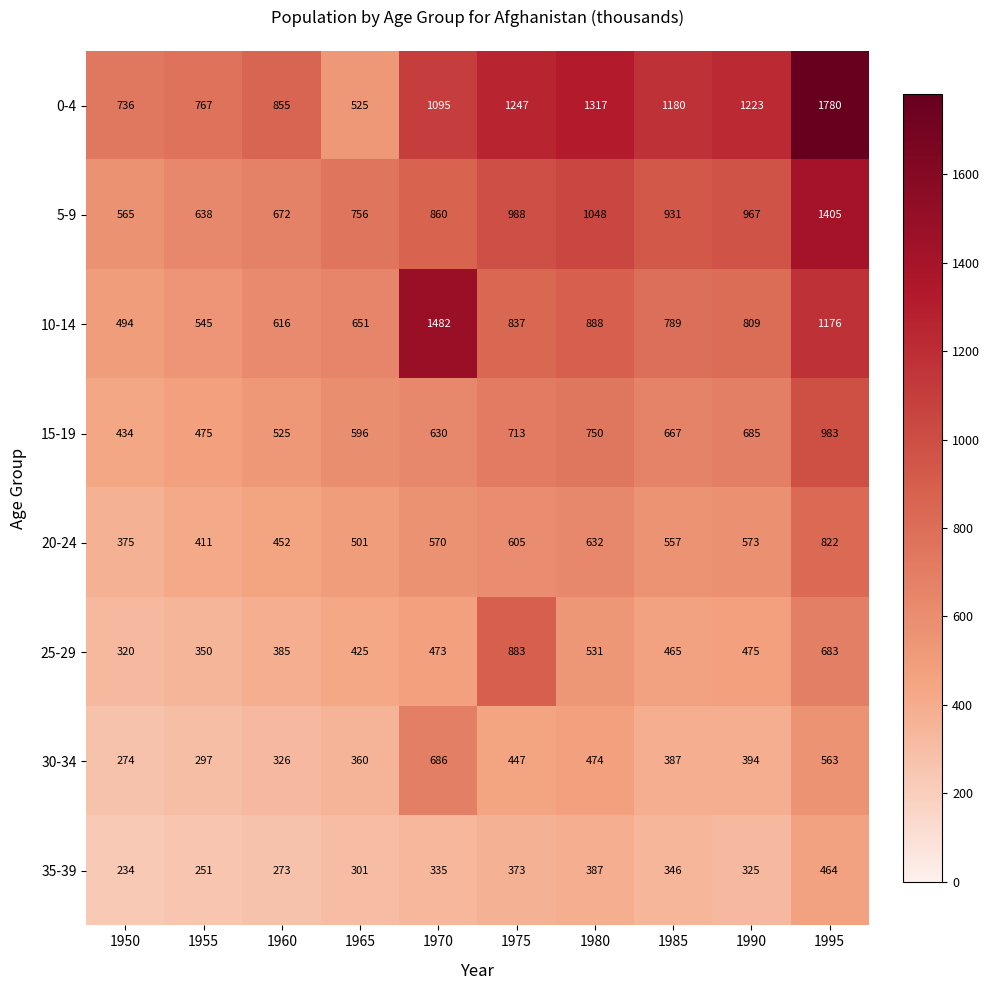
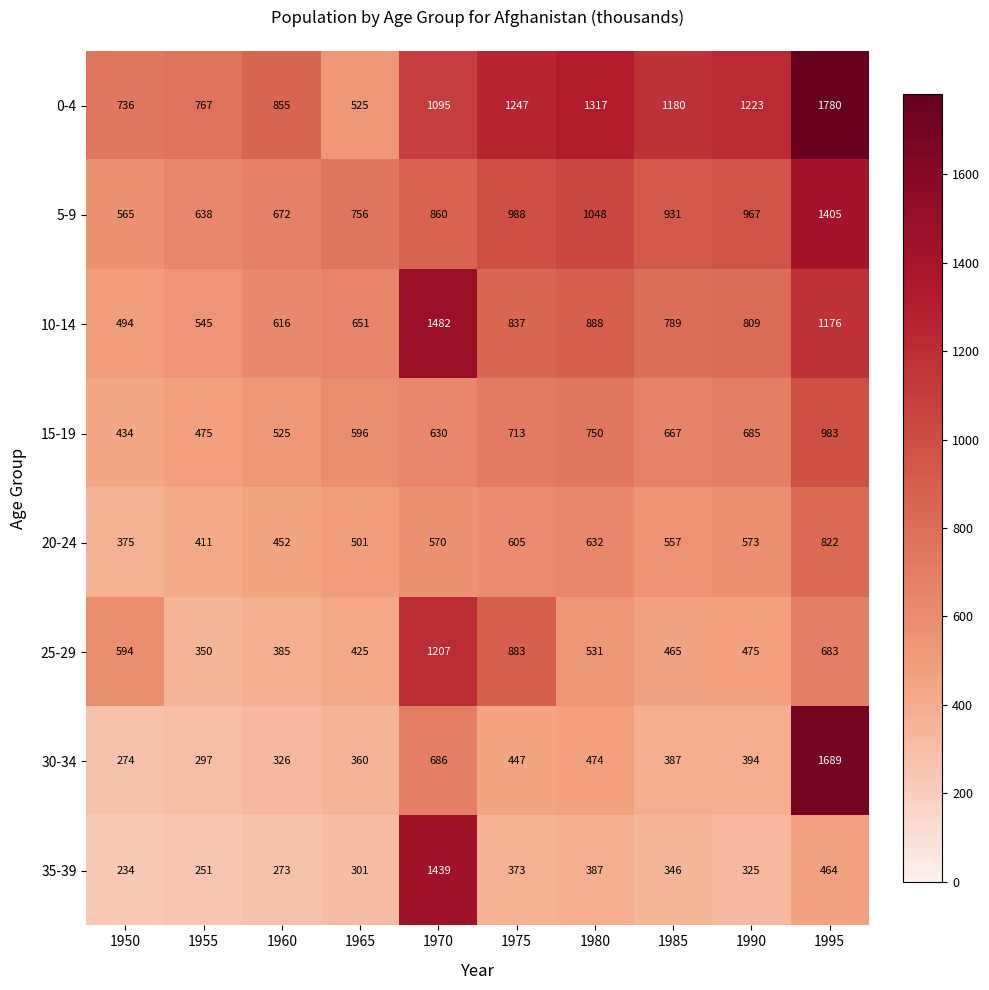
  {
    "0-4": {
      "1950": 736,
      "1955": 767,
      "1960": 855,
      "1965": 525,
      "1970": 1095,
      "1975": 1247,
      "1980": 1317,
      "1985": 1180,
      "1990": 1223,
      "1995": 1780
    },
    "5-9": {
      "1950": 565,
      "1955": 638,
      "1960": 672,
      "1965": 756,
      "1970": 860,
      "1975": 988,
      "1980": 1048,
      "1985": 931,
      "1990": 967,
      "1995": 1405
    },
    "10-14": {
      "1950": 494,
      "1955": 545,
      "1960": 616,
      "1965": 651,
      "1970": 1482,
      "1975": 837,
      "1980": 888,
      "1985": 789,
      "1990": 809,
      "1995": 1176
    },
    "15-19": {
      "1950": 434,
      "1955": 475,
      "1960": 525,
      "1965": 596,
      "1970": 630,
      "1975": 713,
      "1980": 750,
      "1985": 667,
      "1990": 685,
      "1995": 983
    },
    "20-24": {
      "1950": 375,
      "1955": 411,
      "1960": 452,
      "1965": 501,
      "1970": 570,
      "1975": 605,
      "1980": 632,
      "1985": 557,
      "1990": 573,
      "1995": 822
    },
    "25-29": {
-     "1950": 320,
+     "1950": 594,
      "1955": 350,
      "1960": 385,
      "1965": 425,
-     "1970": 473,
+     "1970": 1207,
      "1975": 883,
      "1980": 531,
      "1985": 465,
      "1990": 475,
      "1995": 683
    },
    "30-34": {
      "1950": 274,
      "1955": 297,
      "1960": 326,
      "1965": 360,
      "1970": 686,
      "1975": 447,
      "1980": 474,
      "1985": 387,
      "1990": 394,
-     "1995": 563
+     "1995": 1689
    },
    "35-39": {
      "1950": 234,
      "1955": 251,
      "1960": 273,
      "1965": 301,
-     "1970": 335,
+     "1970": 1439,
      "1975": 373,
      "1980": 387,
      "1985": 346,
      "1990": 325,
      "1995": 464
    }
  }
